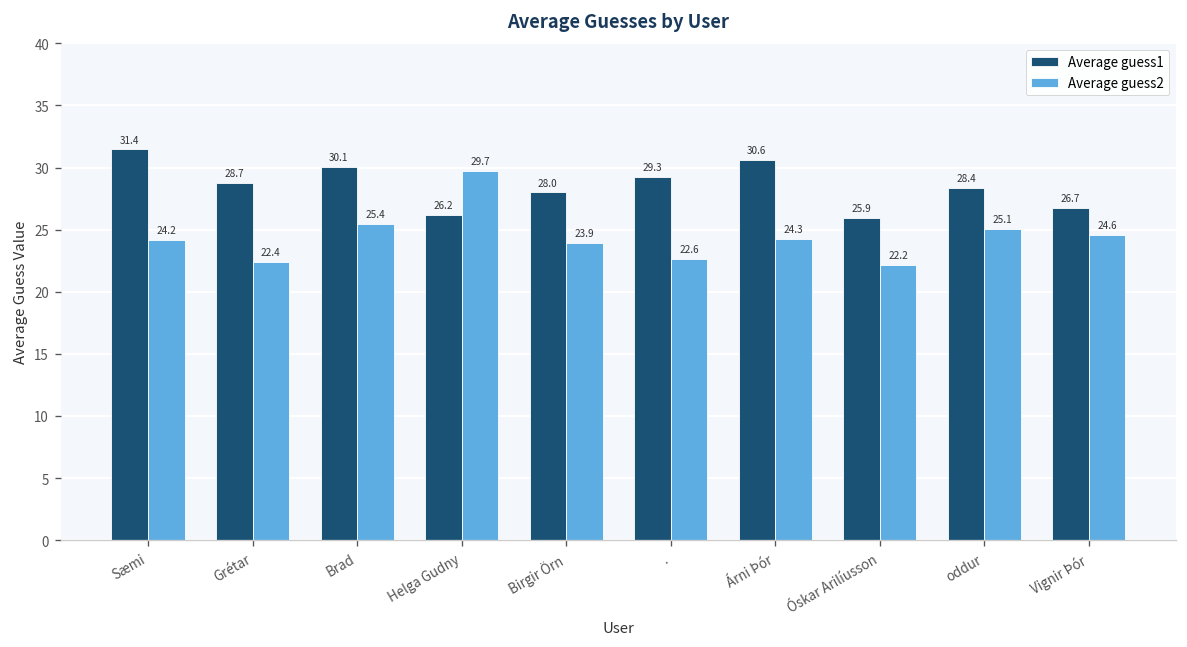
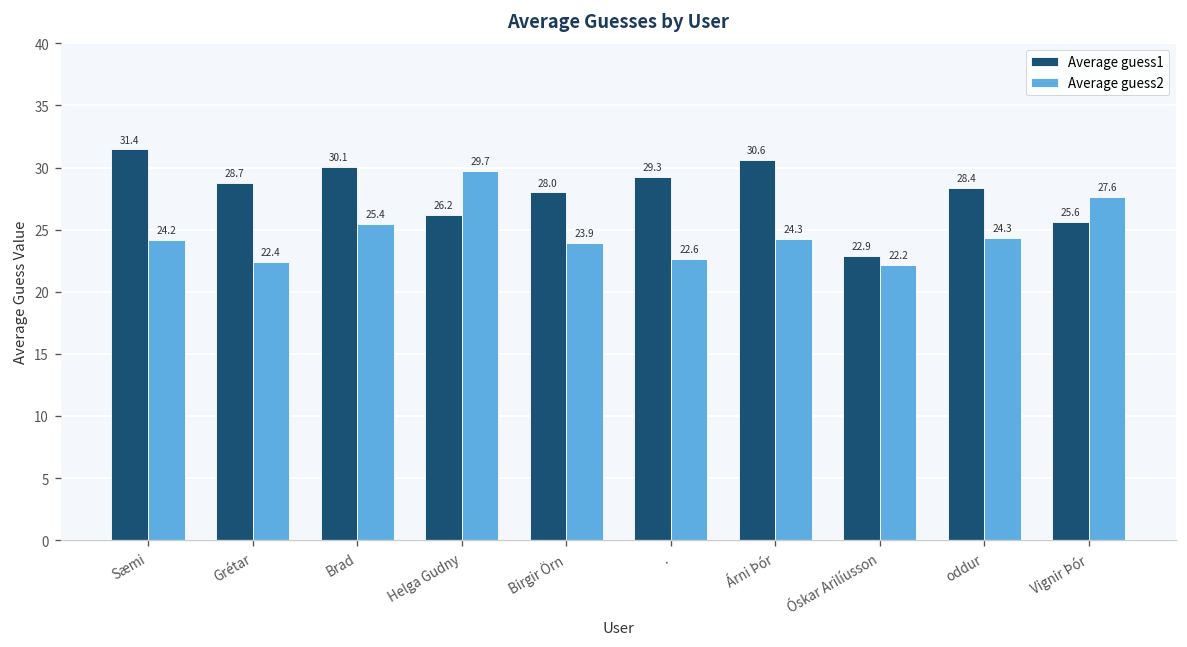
  {
    "Average guess1": {
      "Sæmi": 31.4,
      "Grétar": 28.7,
      "Brad": 30.1,
      "Helga Gudny": 26.2,
      "Birgir Örn": 28.0,
      ".": 29.3,
      "Árni Þór": 30.6,
-     "Óskar Arilíusson": 25.9,
+     "Óskar Arilíusson": 22.9,
      "oddur": 28.4,
-     "Vignir Þór": 26.7
+     "Vignir Þór": 25.6
    },
    "Average guess2": {
      "Sæmi": 24.2,
      "Grétar": 22.4,
      "Brad": 25.4,
      "Helga Gudny": 29.7,
      "Birgir Örn": 23.9,
      ".": 22.6,
      "Árni Þór": 24.3,
      "Óskar Arilíusson": 22.2,
-     "oddur": 25.1,
-     "Vignir Þór": 24.6
+     "oddur": 24.3,
+     "Vignir Þór": 27.6
    }
  }
